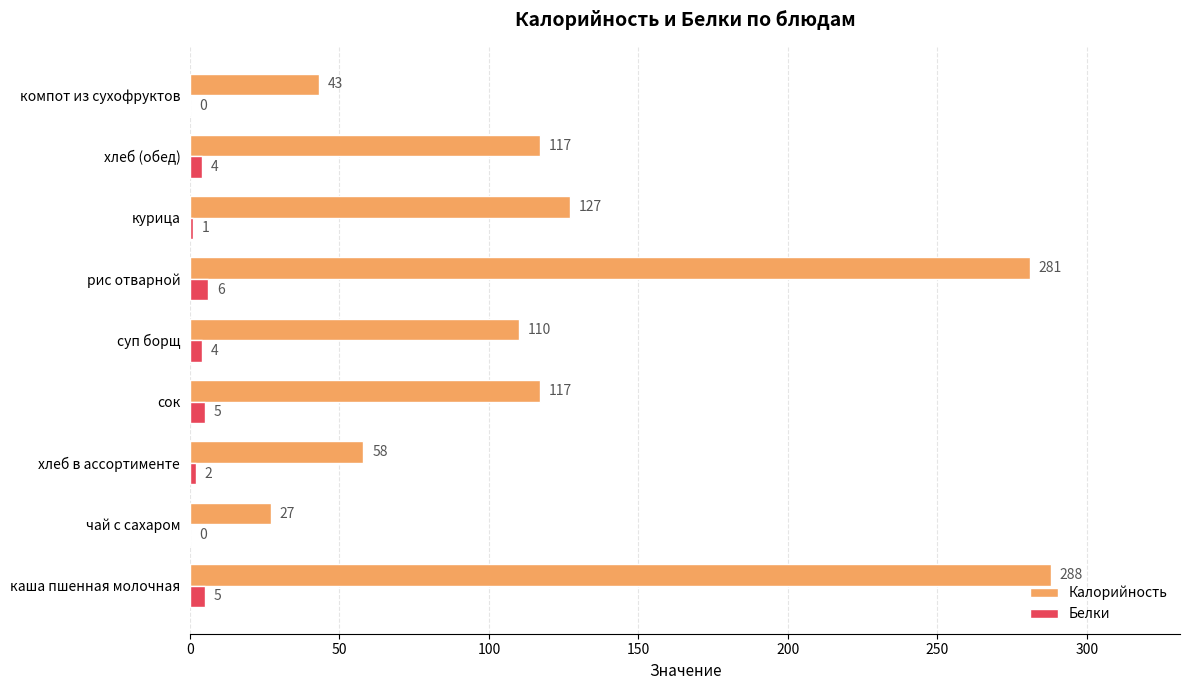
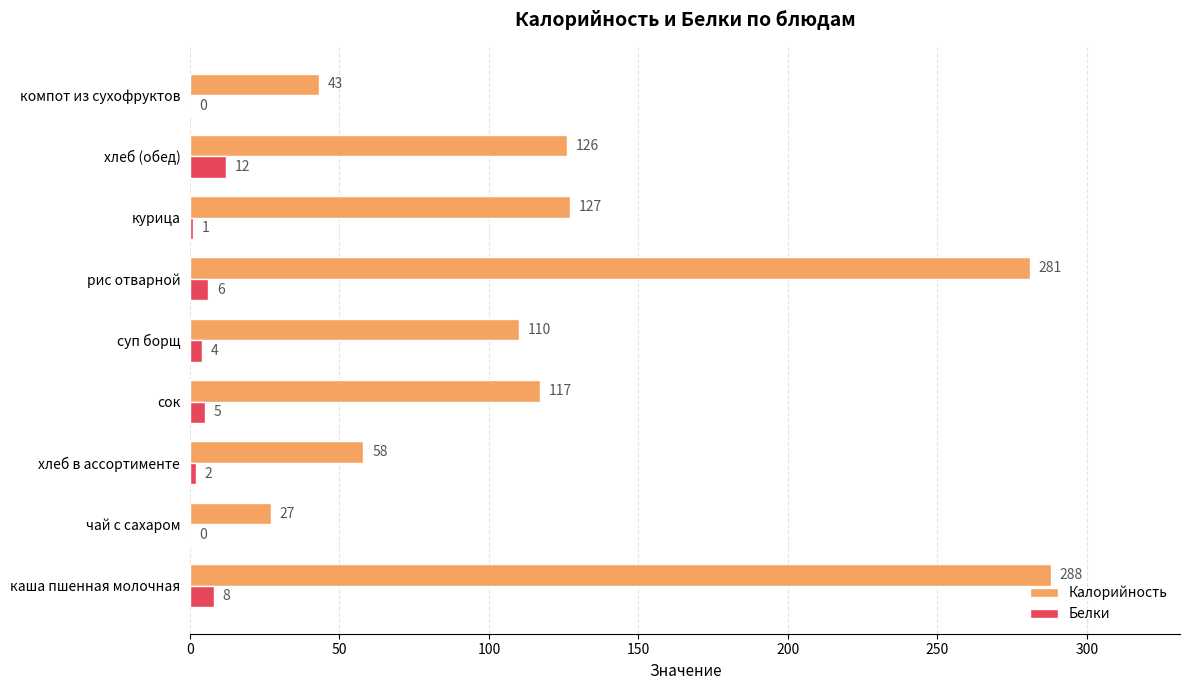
  {
    "Калорийность": {
      "компот из сухофруктов": 43,
-     "хлеб (обед)": 117,
+     "хлеб (обед)": 126,
      "курица": 127,
      "рис отварной": 281,
      "суп борщ": 110,
      "сок": 117,
      "хлеб в ассортименте": 58,
      "чай с сахаром": 27,
      "каша пшенная молочная": 288
    },
    "Белки": {
      "компот из сухофруктов": 0,
-     "хлеб (обед)": 4,
+     "хлеб (обед)": 12,
      "курица": 1,
      "рис отварной": 6,
      "суп борщ": 4,
      "сок": 5,
      "хлеб в ассортименте": 2,
      "чай с сахаром": 0,
-     "каша пшенная молочная": 5
+     "каша пшенная молочная": 8
    }
  }
